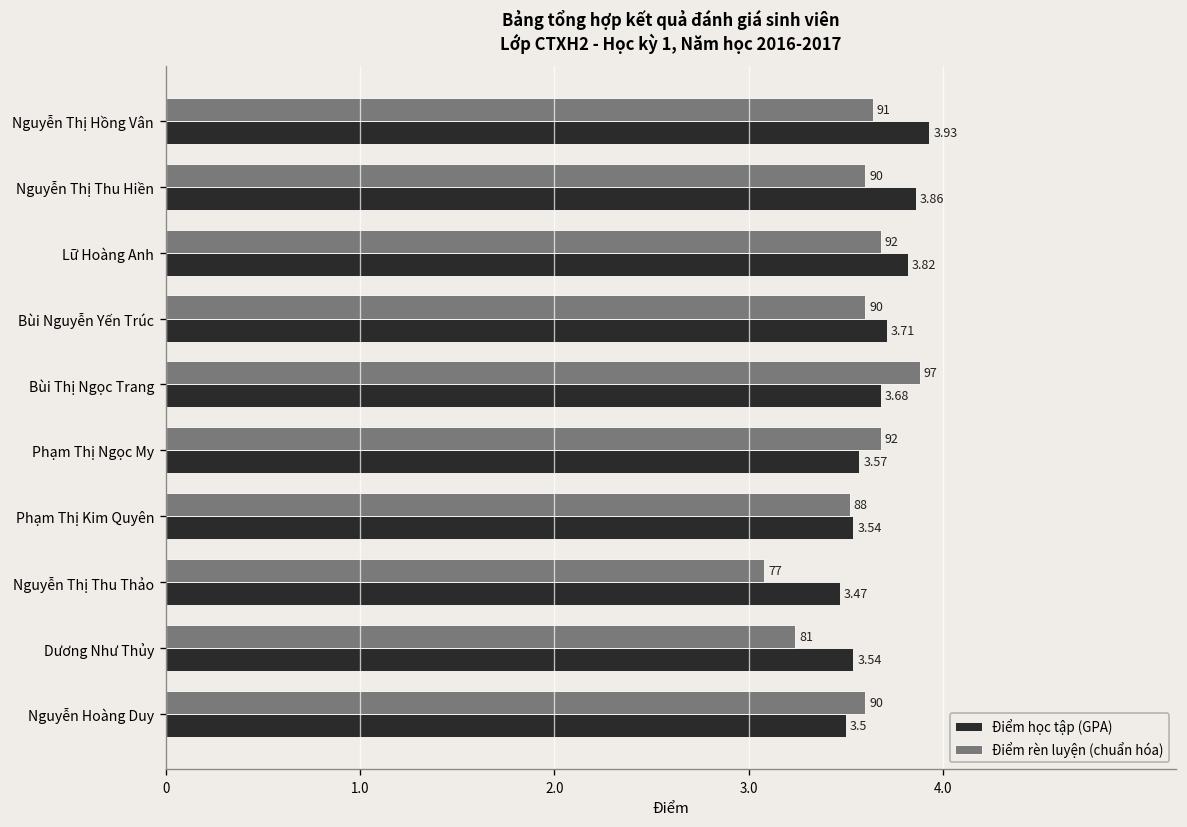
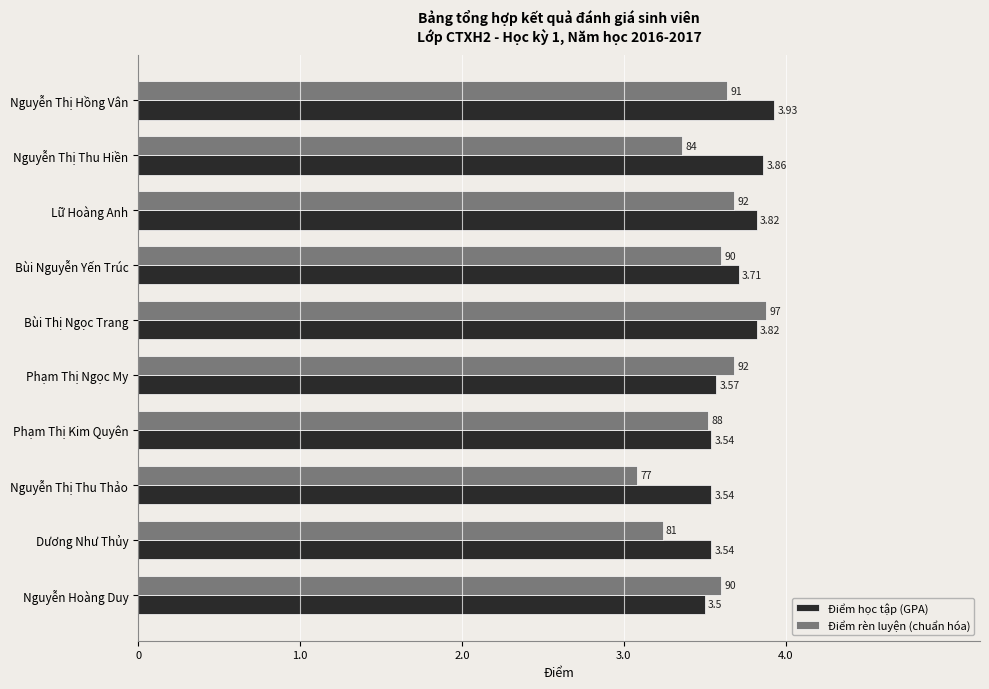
  {
    "Điểm học tập (GPA)": {
      "Nguyễn Thị Hồng Vân": 3.93,
      "Nguyễn Thị Thu Hiền": 3.86,
      "Lữ Hoàng Anh": 3.82,
      "Bùi Nguyễn Yến Trúc": 3.71,
-     "Bùi Thị Ngọc Trang": 3.68,
+     "Bùi Thị Ngọc Trang": 3.82,
      "Phạm Thị Ngọc My": 3.57,
      "Phạm Thị Kim Quyên": 3.54,
-     "Nguyễn Thị Thu Thảo": 3.47,
+     "Nguyễn Thị Thu Thảo": 3.54,
      "Dương Như Thủy": 3.54,
      "Nguyễn Hoàng Duy": 3.5
    },
    "Điểm rèn luyện (chuẩn hóa)": {
-     "Nguyễn Thị Thu Hiền": 90
+     "Nguyễn Thị Thu Hiền": 84
    }
  }
